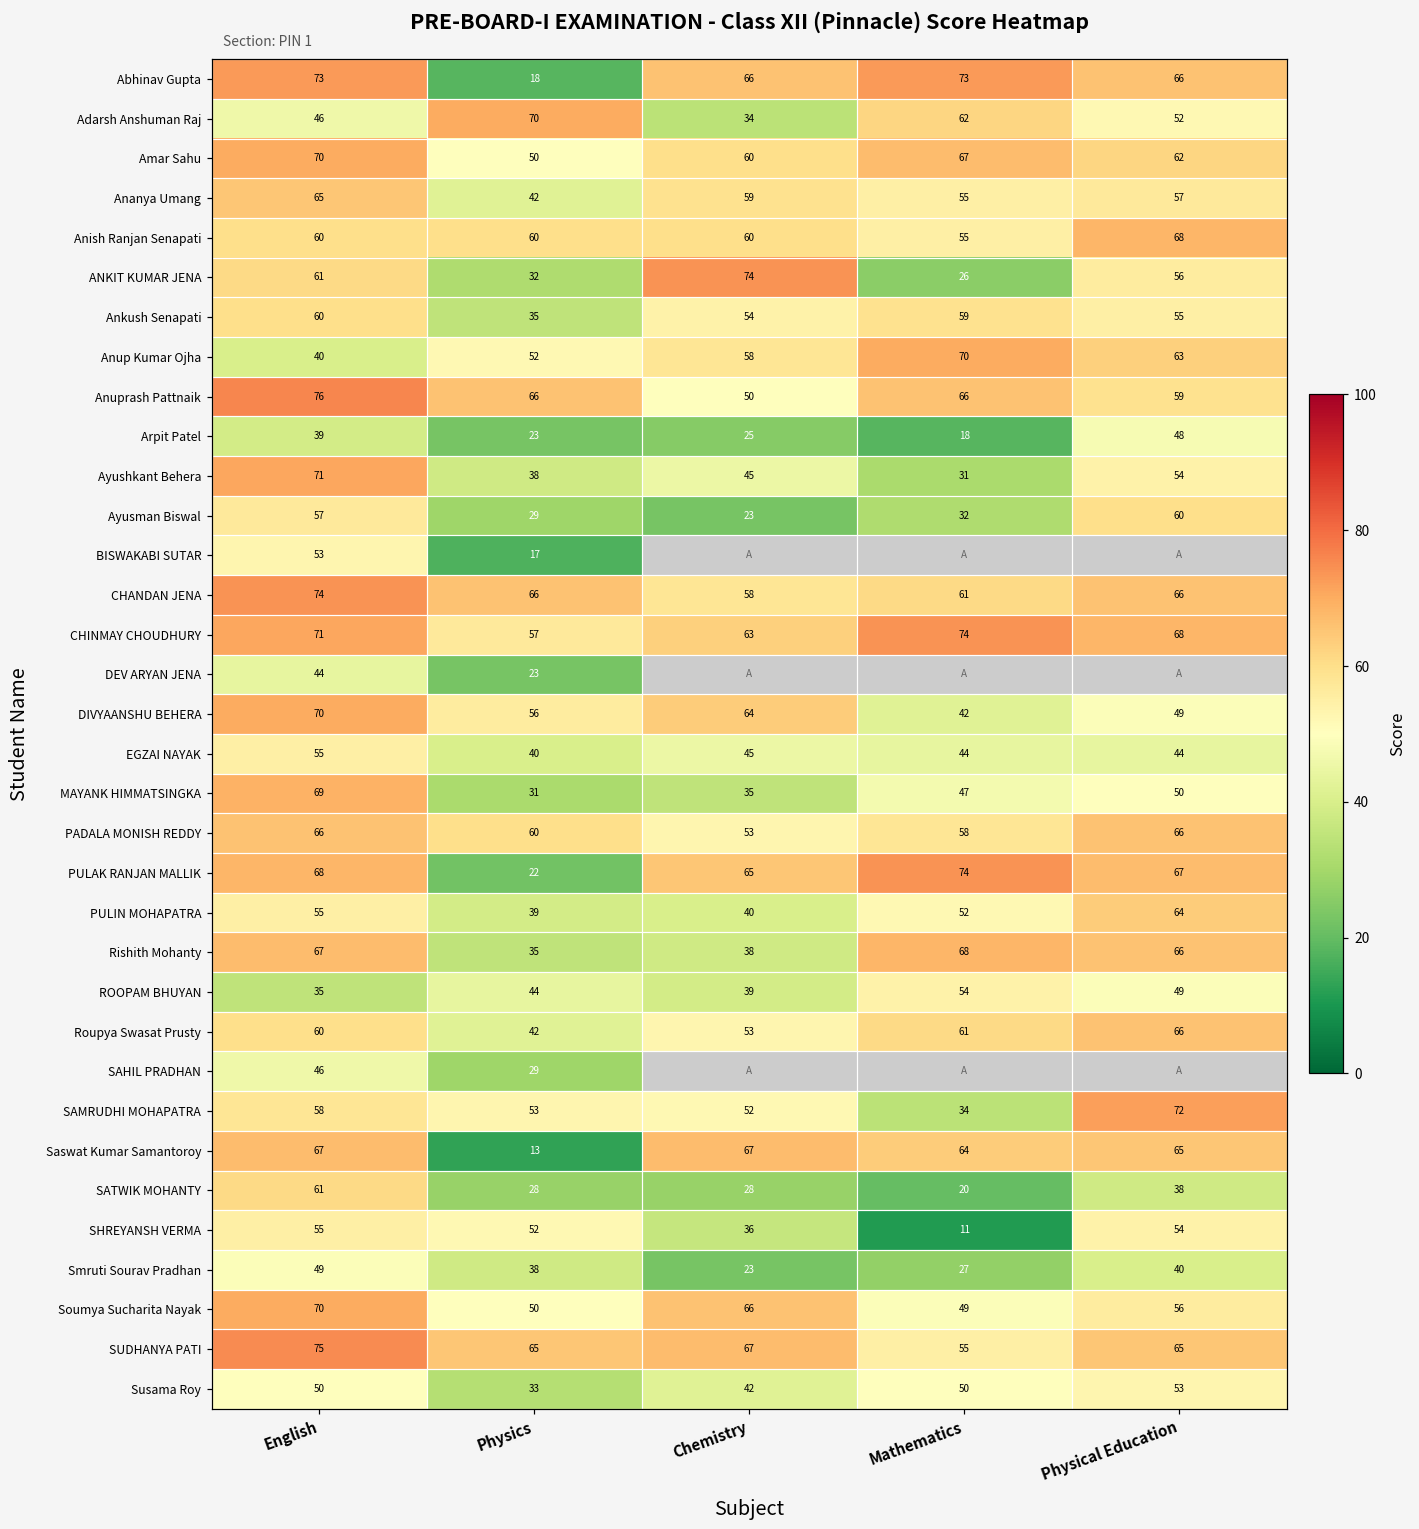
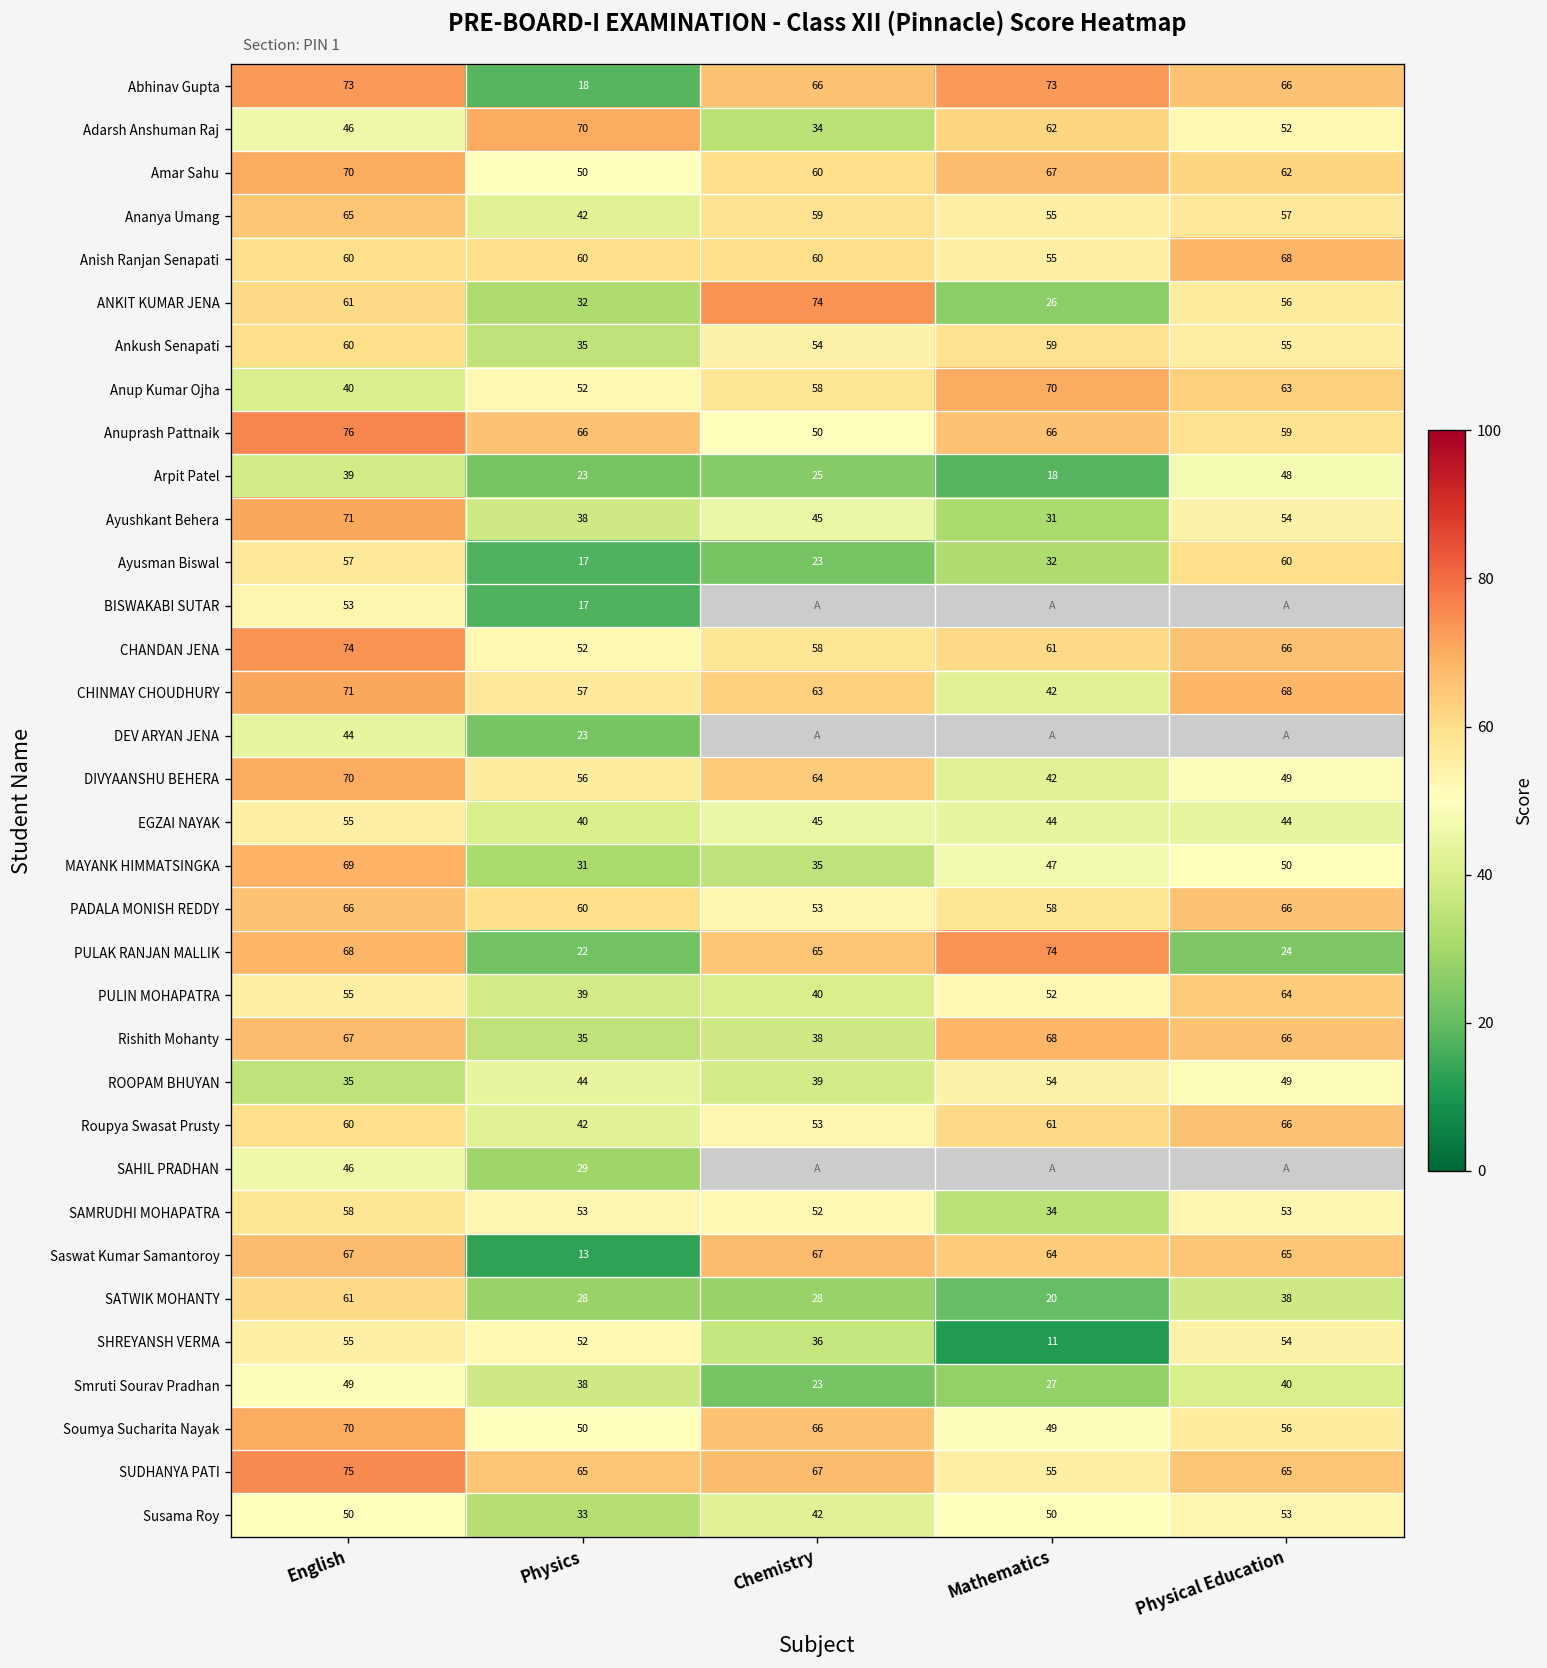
  {
    "Abhinav Gupta": {
      "English": 73,
      "Physics": 18,
      "Chemistry": 66,
      "Mathematics": 73,
      "Physical Education": 66
    },
    "Adarsh Anshuman Raj": {
      "English": 46,
      "Physics": 70,
      "Chemistry": 34,
      "Mathematics": 62,
      "Physical Education": 52
    },
    "Amar Sahu": {
      "English": 70,
      "Physics": 50,
      "Chemistry": 60,
      "Mathematics": 67,
      "Physical Education": 62
    },
    "Ananya Umang": {
      "English": 65,
      "Physics": 42,
      "Chemistry": 59,
      "Mathematics": 55,
      "Physical Education": 57
    },
    "Anish Ranjan Senapati": {
      "English": 60,
      "Physics": 60,
      "Chemistry": 60,
      "Mathematics": 55,
      "Physical Education": 68
    },
    "ANKIT KUMAR JENA": {
      "English": 61,
      "Physics": 32,
      "Chemistry": 74,
      "Mathematics": 26,
      "Physical Education": 56
    },
    "Ankush Senapati": {
      "English": 60,
      "Physics": 35,
      "Chemistry": 54,
      "Mathematics": 59,
      "Physical Education": 55
    },
    "Anup Kumar Ojha": {
      "English": 40,
      "Physics": 52,
      "Chemistry": 58,
      "Mathematics": 70,
      "Physical Education": 63
    },
    "Anuprash Pattnaik": {
      "English": 76,
      "Physics": 66,
      "Chemistry": 50,
      "Mathematics": 66,
      "Physical Education": 59
    },
    "Arpit Patel": {
      "English": 39,
      "Physics": 23,
      "Chemistry": 25,
      "Mathematics": 18,
      "Physical Education": 48
    },
    "Ayushkant Behera": {
      "English": 71,
      "Physics": 38,
      "Chemistry": 45,
      "Mathematics": 31,
      "Physical Education": 54
    },
    "Ayusman Biswal": {
      "English": 57,
-     "Physics": 29,
+     "Physics": 17,
      "Chemistry": 23,
      "Mathematics": 32,
      "Physical Education": 60
    },
    "BISWAKABI SUTAR": {
      "English": 53,
      "Physics": 17
    },
    "CHANDAN JENA": {
      "English": 74,
-     "Physics": 66,
+     "Physics": 52,
      "Chemistry": 58,
      "Mathematics": 61,
      "Physical Education": 66
    },
    "CHINMAY CHOUDHURY": {
      "English": 71,
      "Physics": 57,
      "Chemistry": 63,
-     "Mathematics": 74,
+     "Mathematics": 42,
      "Physical Education": 68
    },
    "DEV ARYAN JENA": {
      "English": 44,
      "Physics": 23
    },
    "DIVYAANSHU BEHERA": {
      "English": 70,
      "Physics": 56,
      "Chemistry": 64,
      "Mathematics": 42,
      "Physical Education": 49
    },
    "EGZAI NAYAK": {
      "English": 55,
      "Physics": 40,
      "Chemistry": 45,
      "Mathematics": 44,
      "Physical Education": 44
    },
    "MAYANK HIMMATSINGKA": {
      "English": 69,
      "Physics": 31,
      "Chemistry": 35,
      "Mathematics": 47,
      "Physical Education": 50
    },
    "PADALA MONISH REDDY": {
      "English": 66,
      "Physics": 60,
      "Chemistry": 53,
      "Mathematics": 58,
      "Physical Education": 66
    },
    "PULAK RANJAN MALLIK": {
      "English": 68,
      "Physics": 22,
      "Chemistry": 65,
      "Mathematics": 74,
-     "Physical Education": 67
+     "Physical Education": 24
    },
    "PULIN MOHAPATRA": {
      "English": 55,
      "Physics": 39,
      "Chemistry": 40,
      "Mathematics": 52,
      "Physical Education": 64
    },
    "Rishith Mohanty": {
      "English": 67,
      "Physics": 35,
      "Chemistry": 38,
      "Mathematics": 68,
      "Physical Education": 66
    },
    "ROOPAM BHUYAN": {
      "English": 35,
      "Physics": 44,
      "Chemistry": 39,
      "Mathematics": 54,
      "Physical Education": 49
    },
    "Roupya Swasat Prusty": {
      "English": 60,
      "Physics": 42,
      "Chemistry": 53,
      "Mathematics": 61,
      "Physical Education": 66
    },
    "SAHIL PRADHAN": {
      "English": 46,
      "Physics": 29
    },
    "SAMRUDHI MOHAPATRA": {
      "English": 58,
      "Physics": 53,
      "Chemistry": 52,
      "Mathematics": 34,
-     "Physical Education": 72
+     "Physical Education": 53
    },
    "Saswat Kumar Samantoroy": {
      "English": 67,
      "Physics": 13,
      "Chemistry": 67,
      "Mathematics": 64,
      "Physical Education": 65
    },
    "SATWIK MOHANTY": {
      "English": 61,
      "Physics": 28,
      "Chemistry": 28,
      "Mathematics": 20,
      "Physical Education": 38
    },
    "SHREYANSH VERMA": {
      "English": 55,
      "Physics": 52,
      "Chemistry": 36,
      "Mathematics": 11,
      "Physical Education": 54
    },
    "Smruti Sourav Pradhan": {
      "English": 49,
      "Physics": 38,
      "Chemistry": 23,
      "Mathematics": 27,
      "Physical Education": 40
    },
    "Soumya Sucharita Nayak": {
      "English": 70,
      "Physics": 50,
      "Chemistry": 66,
      "Mathematics": 49,
      "Physical Education": 56
    },
    "SUDHANYA PATI": {
      "English": 75,
      "Physics": 65,
      "Chemistry": 67,
      "Mathematics": 55,
      "Physical Education": 65
    },
    "Susama Roy": {
      "English": 50,
      "Physics": 33,
      "Chemistry": 42,
      "Mathematics": 50,
      "Physical Education": 53
    }
  }
